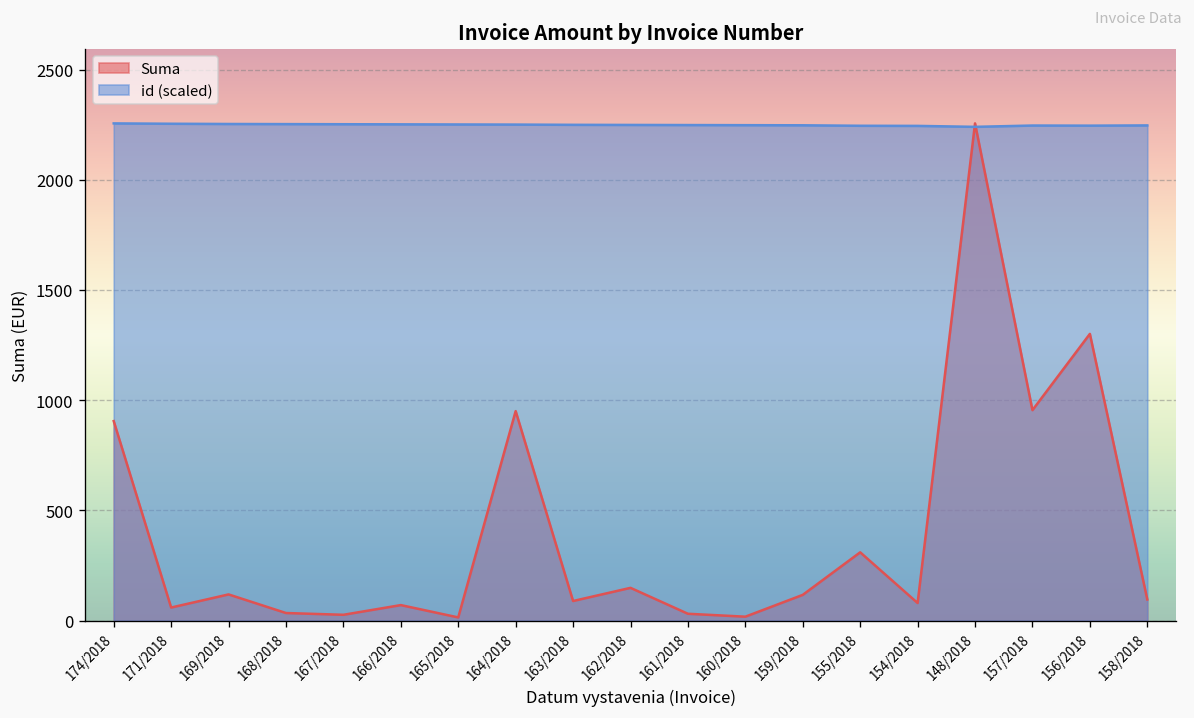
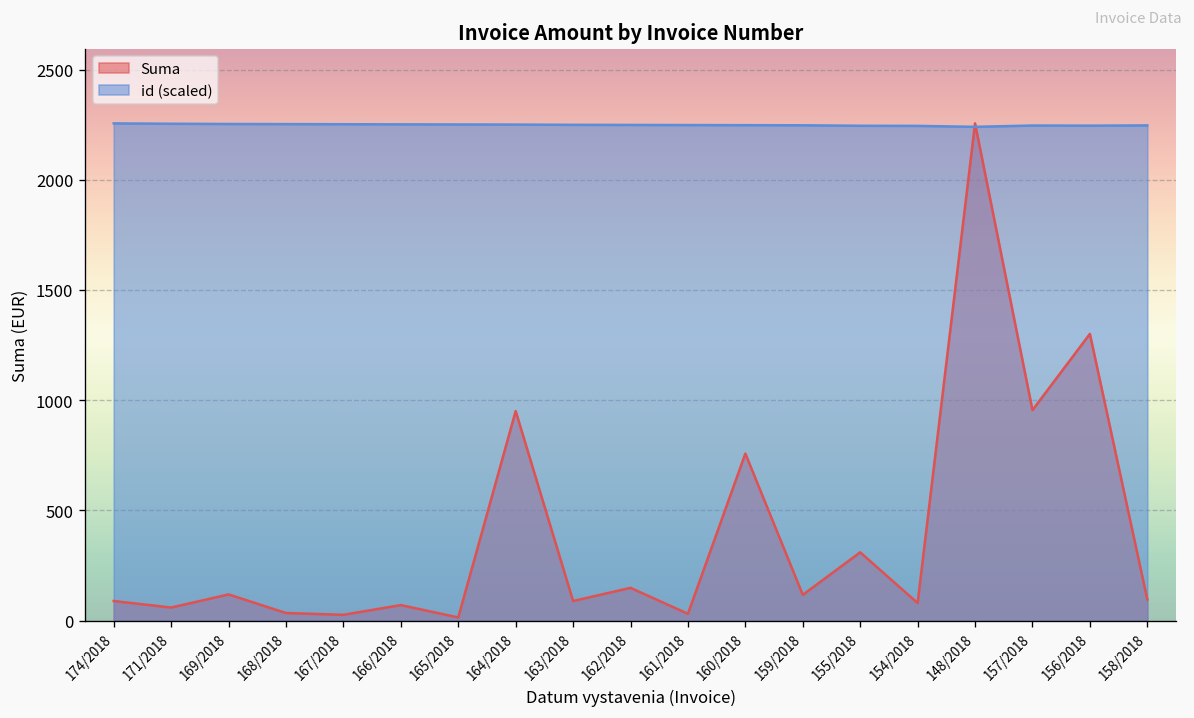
  {
    "Suma": {
-     "174/2018": 910,
+     "174/2018": 90,
      "171/2018": 60,
      "169/2018": 120,
      "168/2018": 30,
      "167/2018": 30,
      "166/2018": 70,
      "165/2018": 10,
      "164/2018": 950,
      "163/2018": 90,
      "162/2018": 150,
      "161/2018": 30,
-     "160/2018": 20,
+     "160/2018": 760,
      "159/2018": 120,
      "155/2018": 310,
      "154/2018": 80,
      "148/2018": 2260,
      "157/2018": 960,
      "156/2018": 1300,
      "158/2018": 100
    },
    "id (scaled)": {
      "174/2018": 2260,
      "171/2018": 2250,
      "169/2018": 2250,
      "168/2018": 2250,
      "167/2018": 2250,
      "166/2018": 2250,
      "165/2018": 2250,
      "164/2018": 2250,
      "163/2018": 2250,
      "162/2018": 2250,
      "161/2018": 2250,
      "160/2018": 2250,
      "159/2018": 2250,
      "155/2018": 2250,
      "154/2018": 2240,
      "148/2018": 2240,
      "157/2018": 2250,
      "156/2018": 2250,
      "158/2018": 2250
    }
  }
